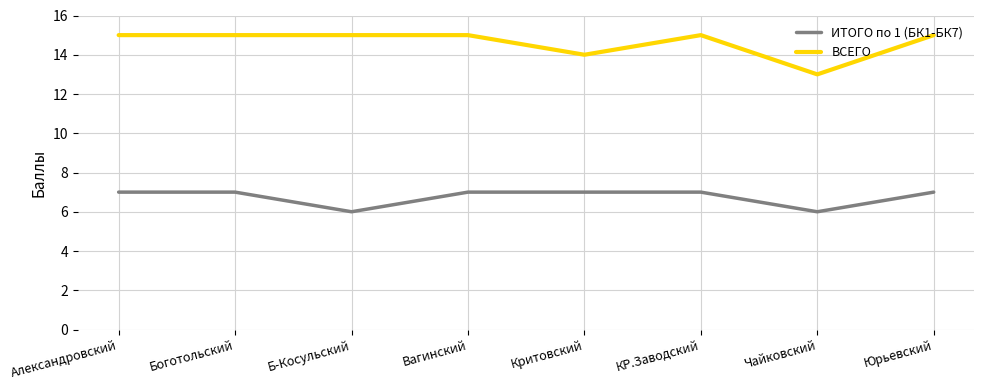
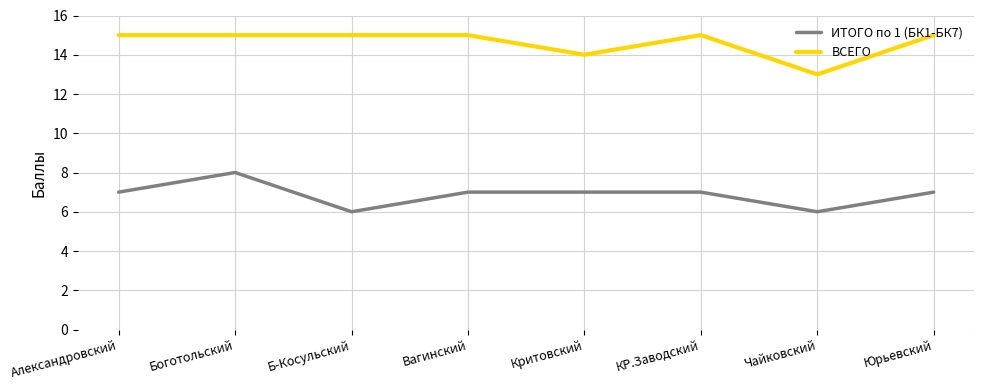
  {
    "ИТОГО по 1 (БК1-БК7)": {
      "Александровский": 7,
-     "Боготольский": 7,
+     "Боготольский": 8,
      "Б-Косульский": 6,
      "Вагинский": 7,
      "Критовский": 7,
      "КР.Заводский": 7,
      "Чайковский": 6,
      "Юрьевский": 7
    },
    "ВСЕГО": {
      "Александровский": 15,
      "Боготольский": 15,
      "Б-Косульский": 15,
      "Вагинский": 15,
      "Критовский": 14,
      "КР.Заводский": 15,
      "Чайковский": 13,
      "Юрьевский": 15
    }
  }
